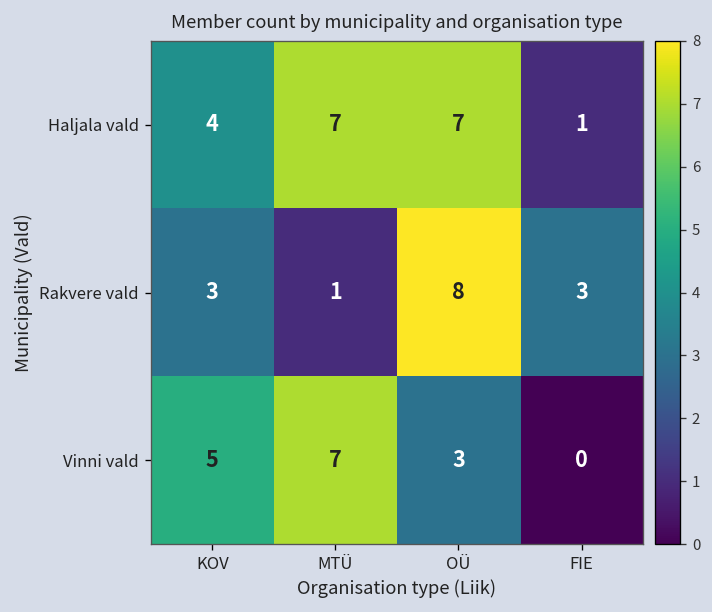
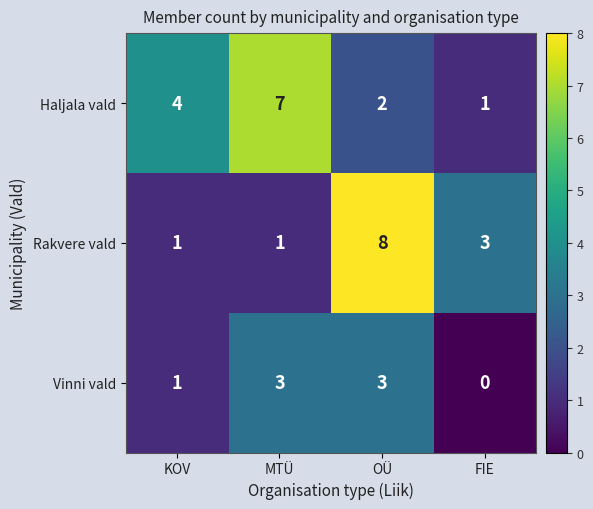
  {
    "Haljala vald": {
      "KOV": 4,
      "MTÜ": 7,
-     "OÜ": 7,
+     "OÜ": 2,
      "FIE": 1
    },
    "Rakvere vald": {
-     "KOV": 3,
+     "KOV": 1,
      "MTÜ": 1,
      "OÜ": 8,
      "FIE": 3
    },
    "Vinni vald": {
-     "KOV": 5,
-     "MTÜ": 7,
+     "KOV": 1,
+     "MTÜ": 3,
      "OÜ": 3,
      "FIE": 0
    }
  }
